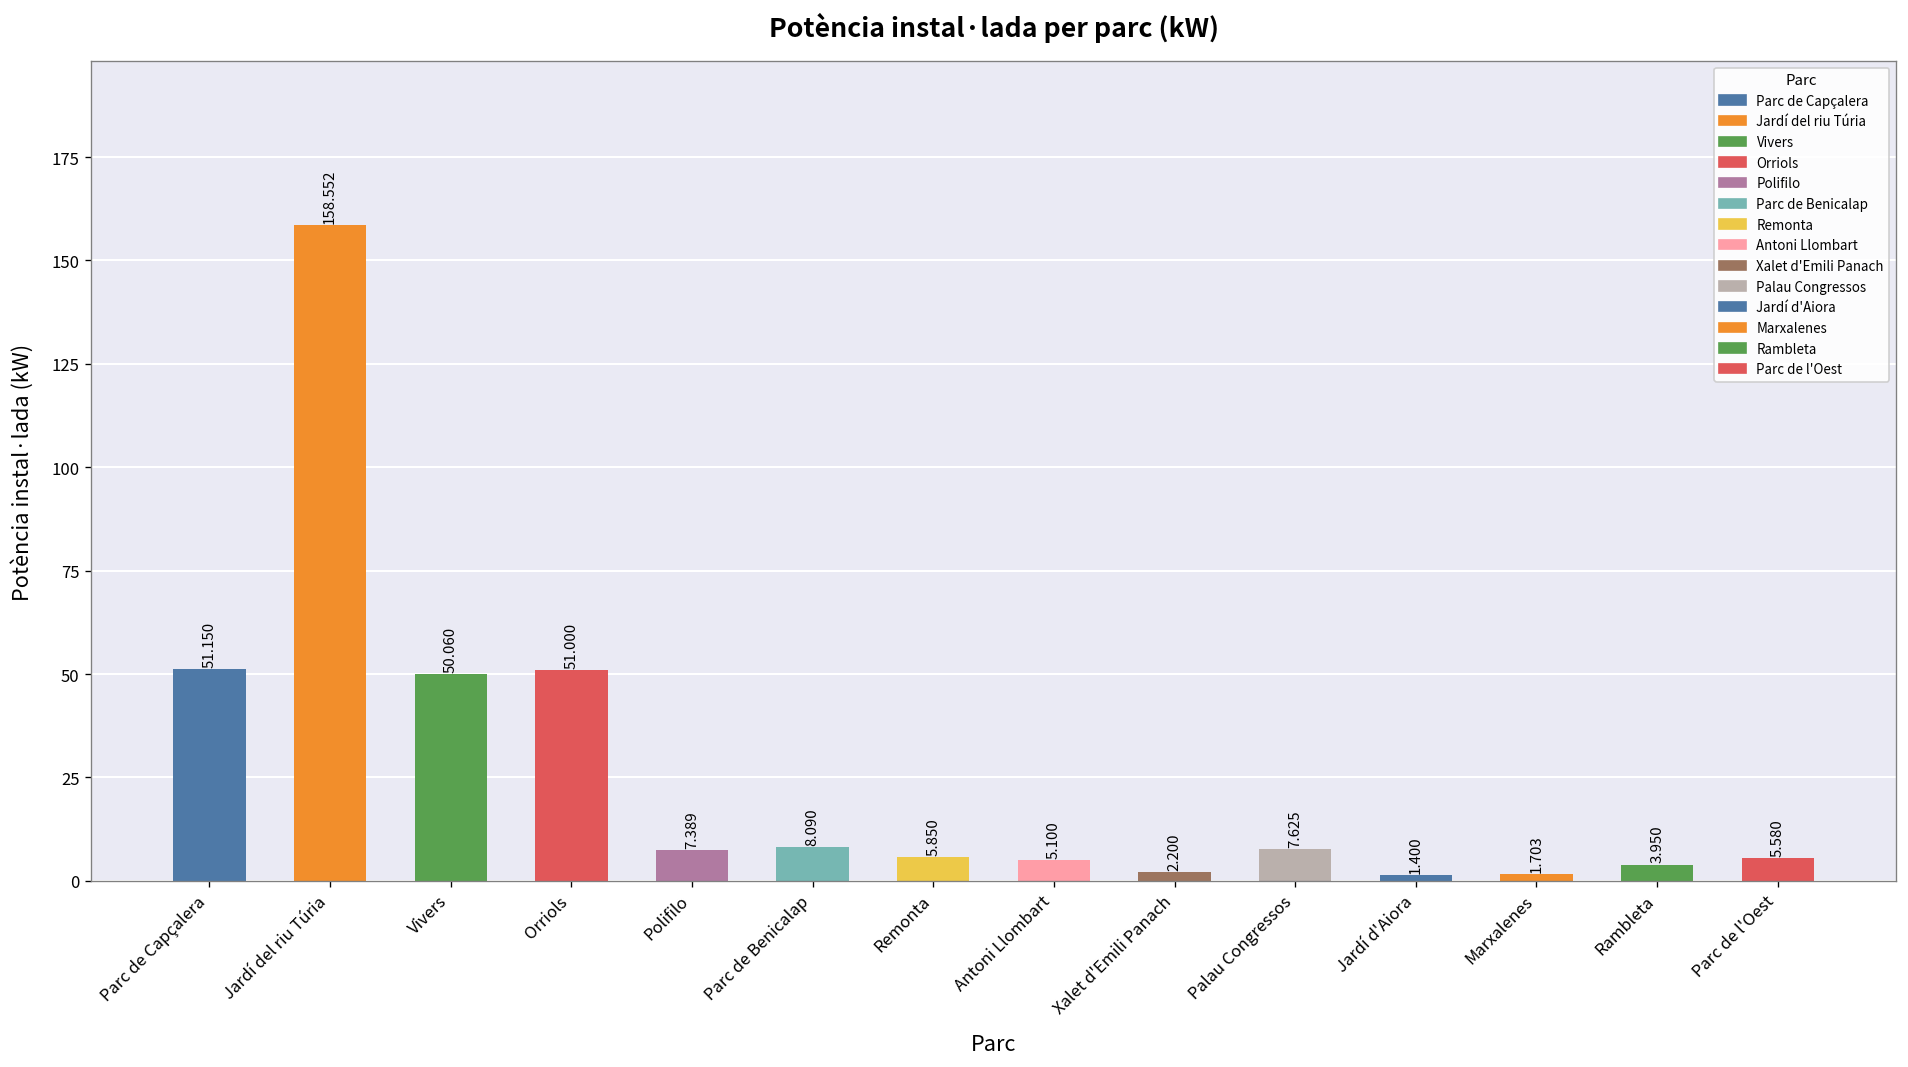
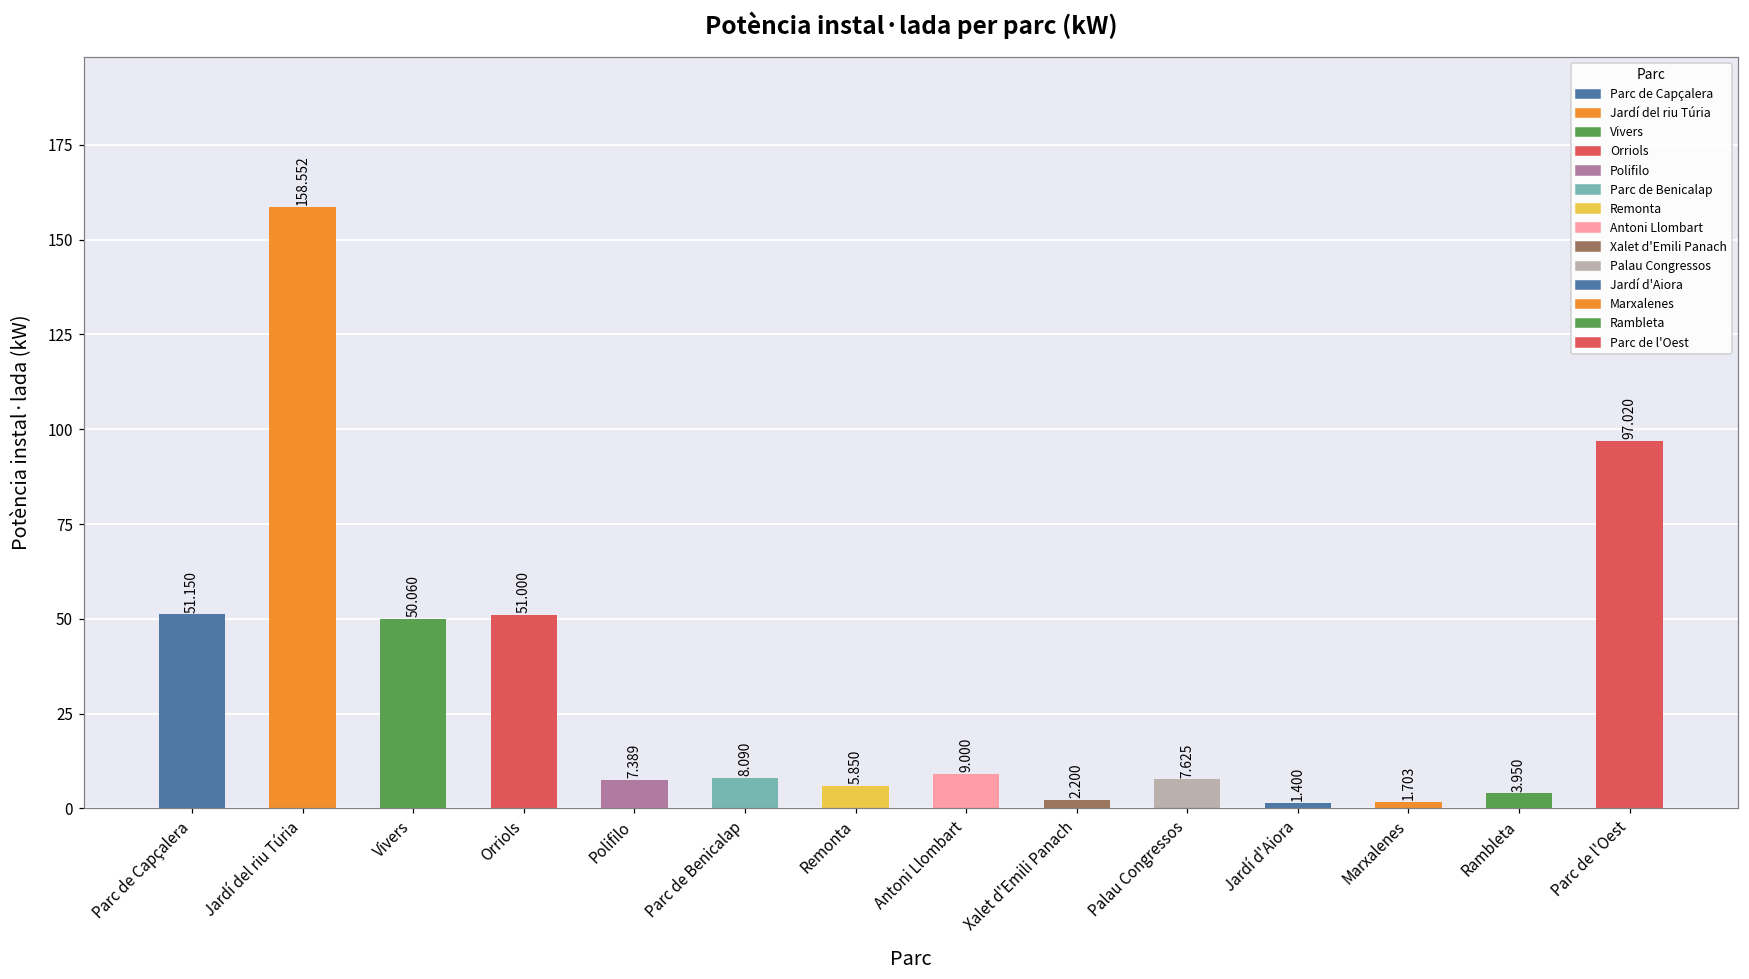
  {
    "Parc de Capçalera": 51.150,
    "Jardí del riu Túria": 158.552,
    "Vivers": 50.060,
    "Orriols": 51.000,
    "Polifilo": 7.389,
    "Parc de Benicalap": 8.090,
    "Remonta": 5.850,
-   "Antoni Llombart": 5.100,
+   "Antoni Llombart": 9.000,
    "Xalet d'Emili Panach": 2.200,
    "Palau Congressos": 7.625,
    "Jardí d'Aiora": 1.400,
    "Marxalenes": 1.703,
    "Rambleta": 3.950,
-   "Parc de l'Oest": 5.580
+   "Parc de l'Oest": 97.020
  }
